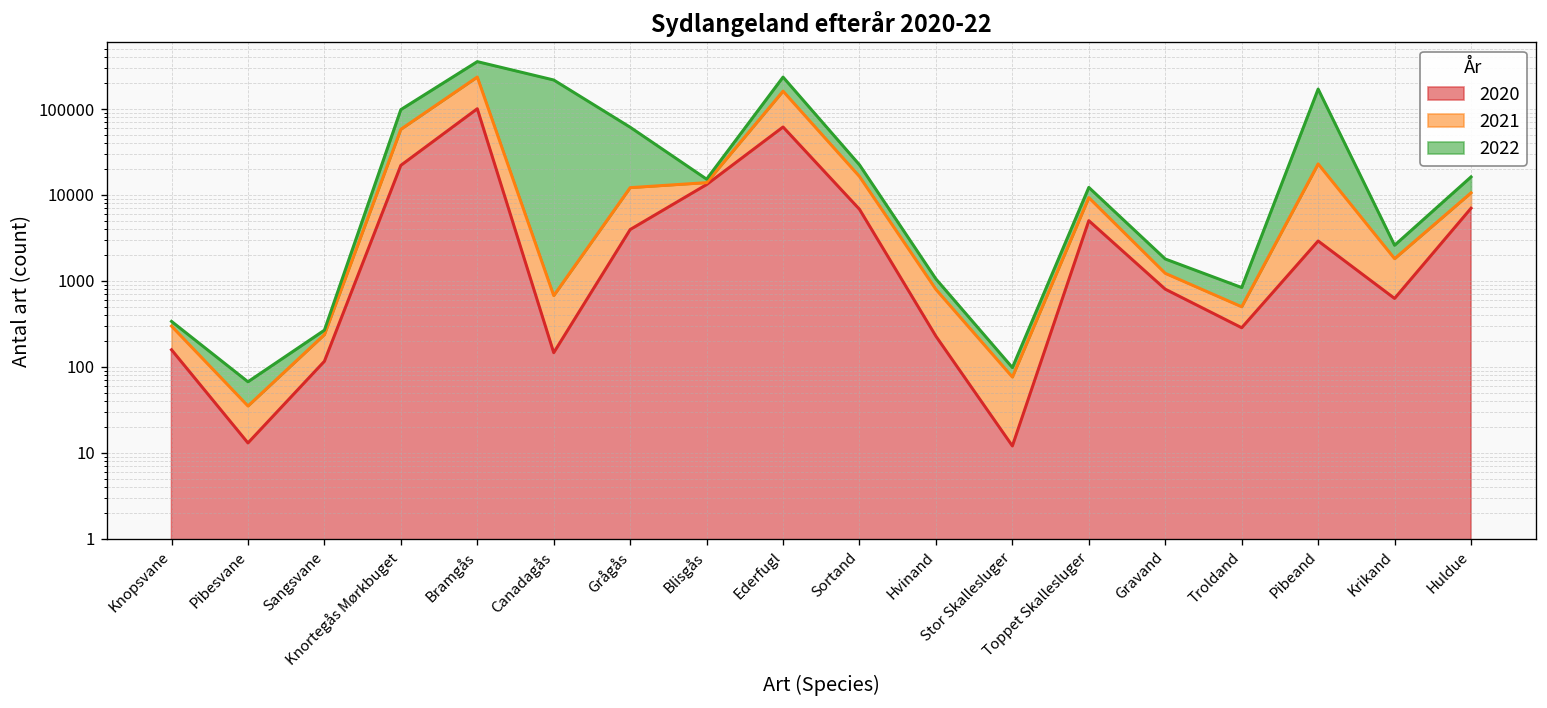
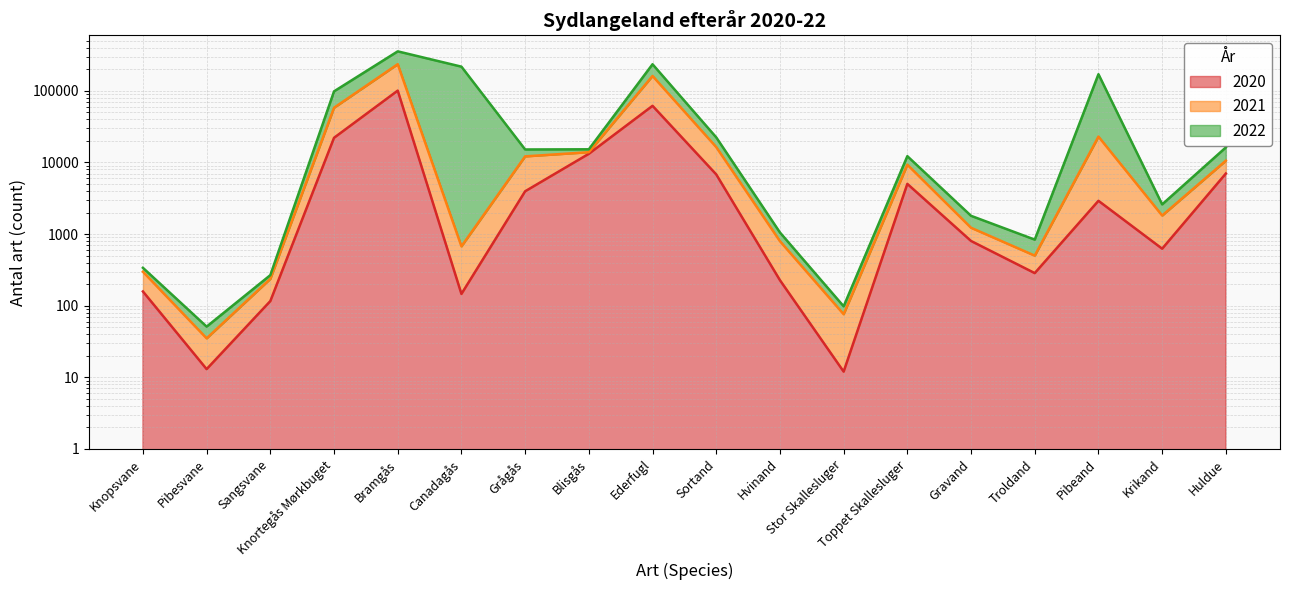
  {
    "2020": {
      "Knopsvane": 160,
      "Pibesvane": 13,
      "Sangsvane": 120,
      "Knortegås Mørkbuget": 22000,
      "Bramgås": 100000,
      "Canadagås": 150,
      "Grågås": 4000,
      "Ederfugl": 60000,
      "Sortand": 7000,
      "Hvinand": 230,
      "Stor Skallesluger": 12,
      "Toppet Skallesluger": 5000,
      "Gravand": 800,
      "Troldand": 290,
      "Pibeand": 2900,
      "Krikand": 600,
      "Huldue": 7000
    },
    "2021": {
      "Knopsvane": 140,
      "Pibesvane": 22,
      "Sangsvane": 120,
      "Knortegås Mørkbuget": 40000,
      "Bramgås": 140000,
      "Canadagås": 500,
      "Grågås": 8000,
      "Ederfugl": 100000,
      "Sortand": 10000,
      "Hvinand": 600,
      "Stor Skallesluger": 60,
      "Toppet Skallesluger": 4000,
      "Gravand": 400,
      "Troldand": 220,
      "Pibeand": 20000,
      "Krikand": 1200,
      "Huldue": 4000
    },
    "2022": {
      "Knopsvane": 40,
-     "Pibesvane": 30,
+     "Pibesvane": 16,
      "Sangsvane": 30,
      "Knortegås Mørkbuget": 40000,
      "Bramgås": 120000,
      "Canadagås": 220000,
-     "Grågås": 50000,
+     "Grågås": 3000,
      "Blisgås": 1400,
      "Ederfugl": 70000,
      "Sortand": 6000,
      "Hvinand": 260,
      "Stor Skallesluger": 22,
      "Toppet Skallesluger": 2900,
      "Gravand": 600,
      "Troldand": 300,
      "Pibeand": 150000,
      "Krikand": 800,
      "Huldue": 6000
    }
  }
